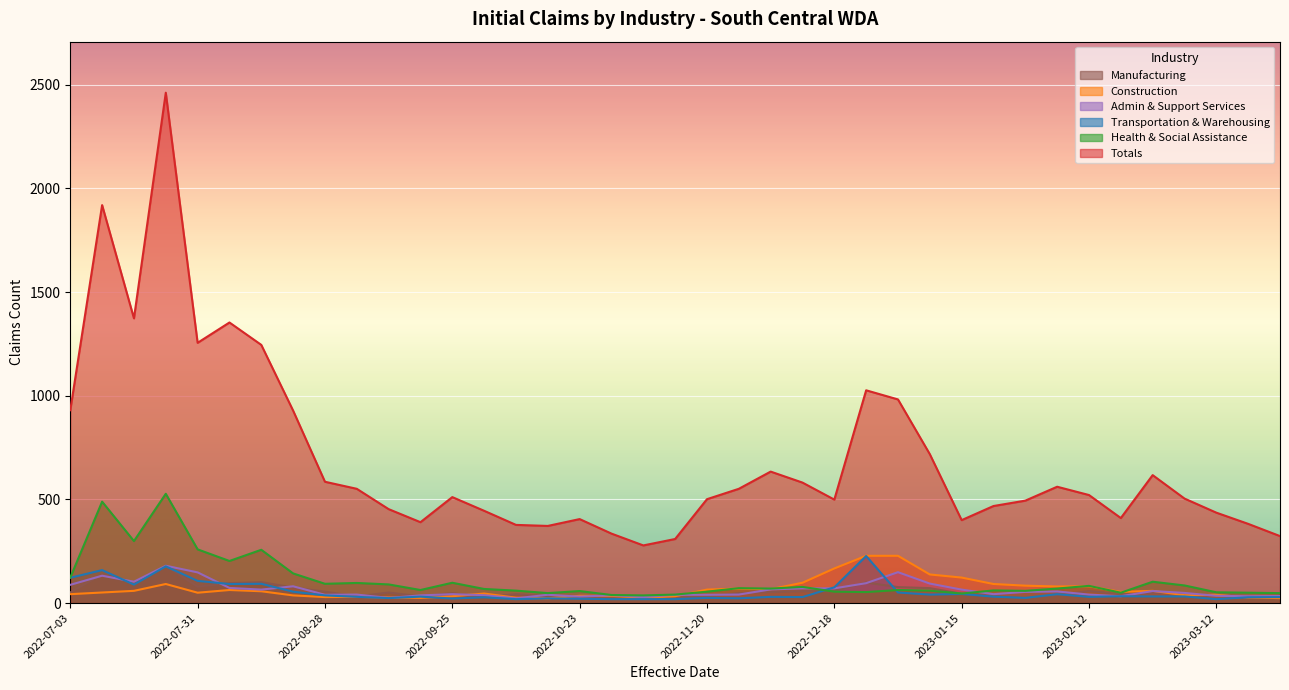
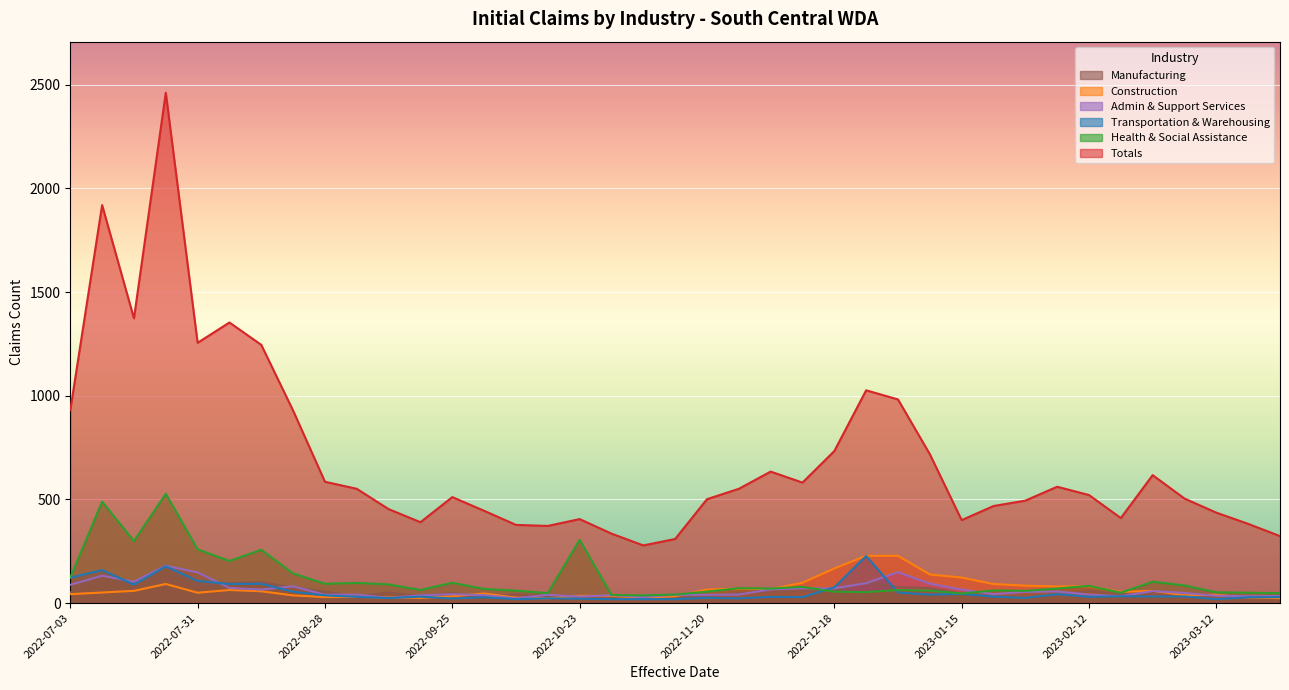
  {
    "Manufacturing": {
      "2022-07-31": 80,
      "2022-08-28": 60,
      "2023-02-12": 60
    },
    "Construction": {
      "2022-07-31": 50,
      "2022-12-18": 170,
      "2023-01-15": 120
    },
    "Admin & Support Services": {
      "2022-07-03": 90,
      "2022-07-31": 150,
      "2023-01-15": 70
    },
    "Transportation & Warehousing": {
      "2022-07-31": 110,
      "2023-03-12": 20
    },
    "Health & Social Assistance": {
      "2022-07-31": 260,
      "2022-08-28": 90,
      "2022-09-25": 100,
-     "2022-10-23": 60
+     "2022-10-23": 310
    },
    "Totals": {
      "2022-07-03": 930,
      "2022-07-31": 1260,
      "2022-08-28": 590,
      "2022-09-25": 510,
      "2022-10-23": 410,
      "2022-11-20": 500,
-     "2022-12-18": 500,
+     "2022-12-18": 730,
      "2023-01-15": 400,
      "2023-02-12": 520,
      "2023-03-12": 440
    }
  }
